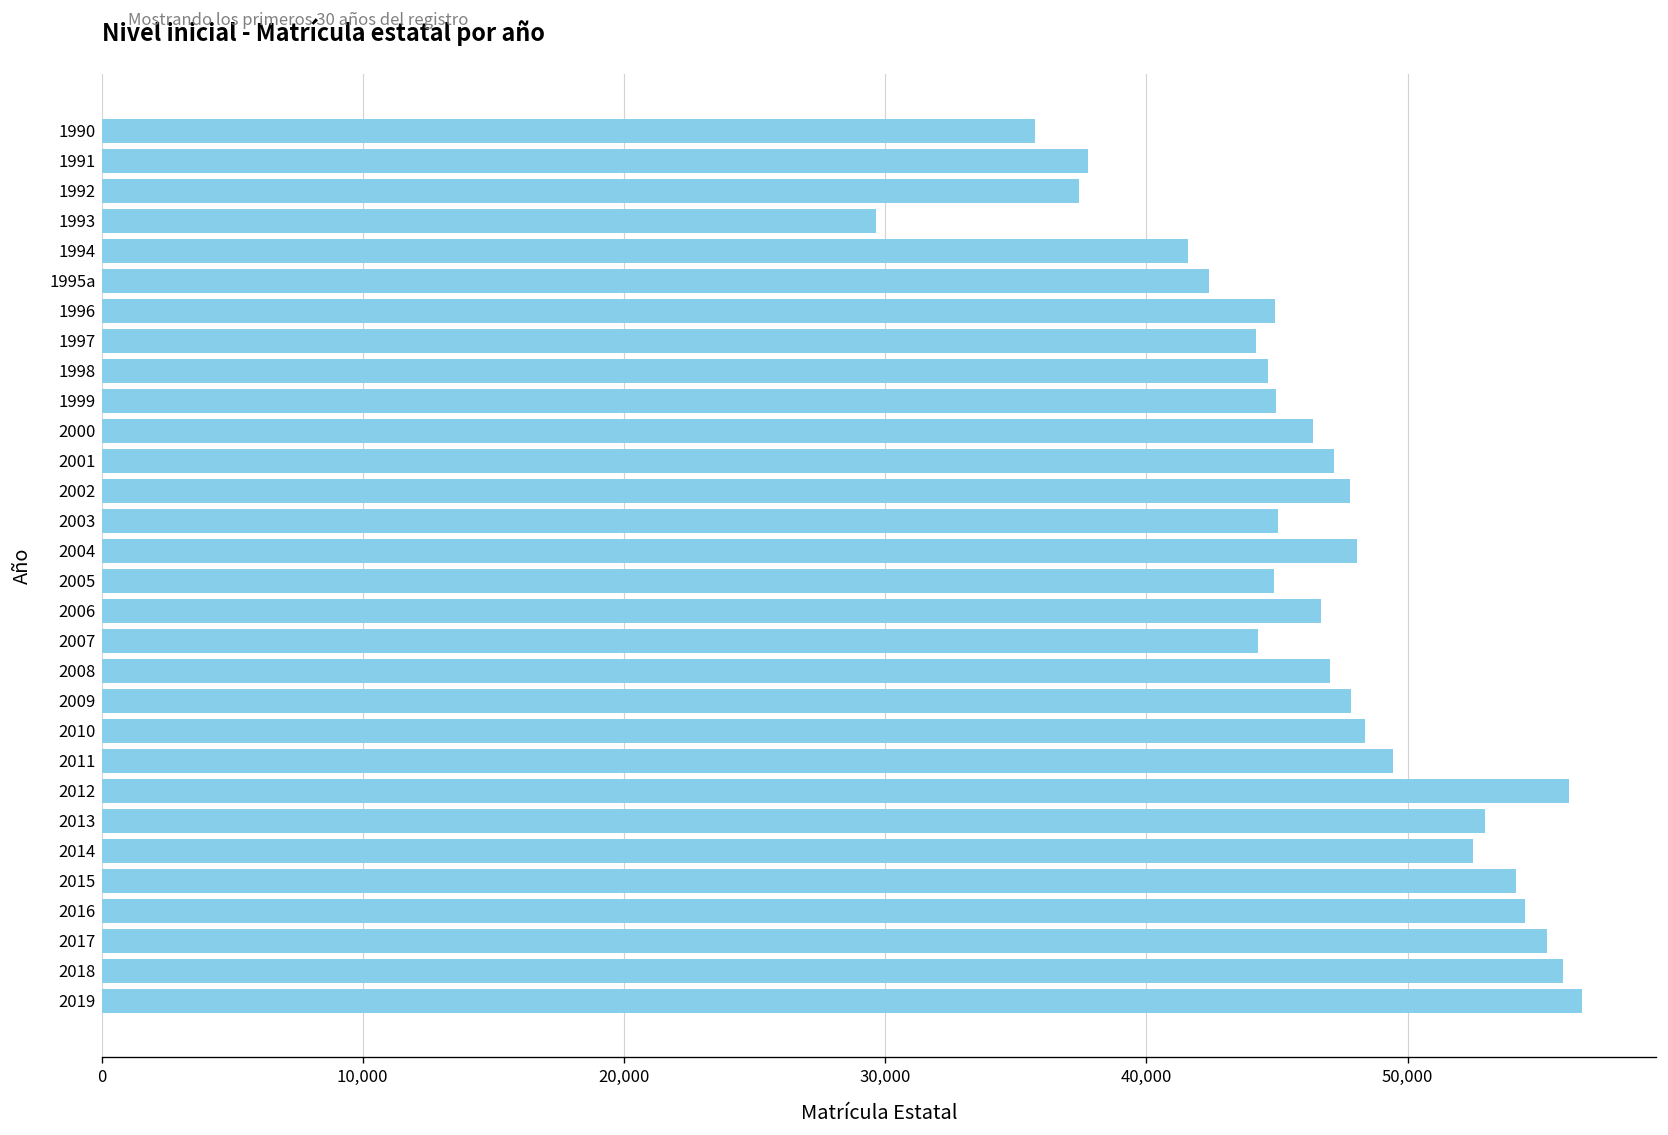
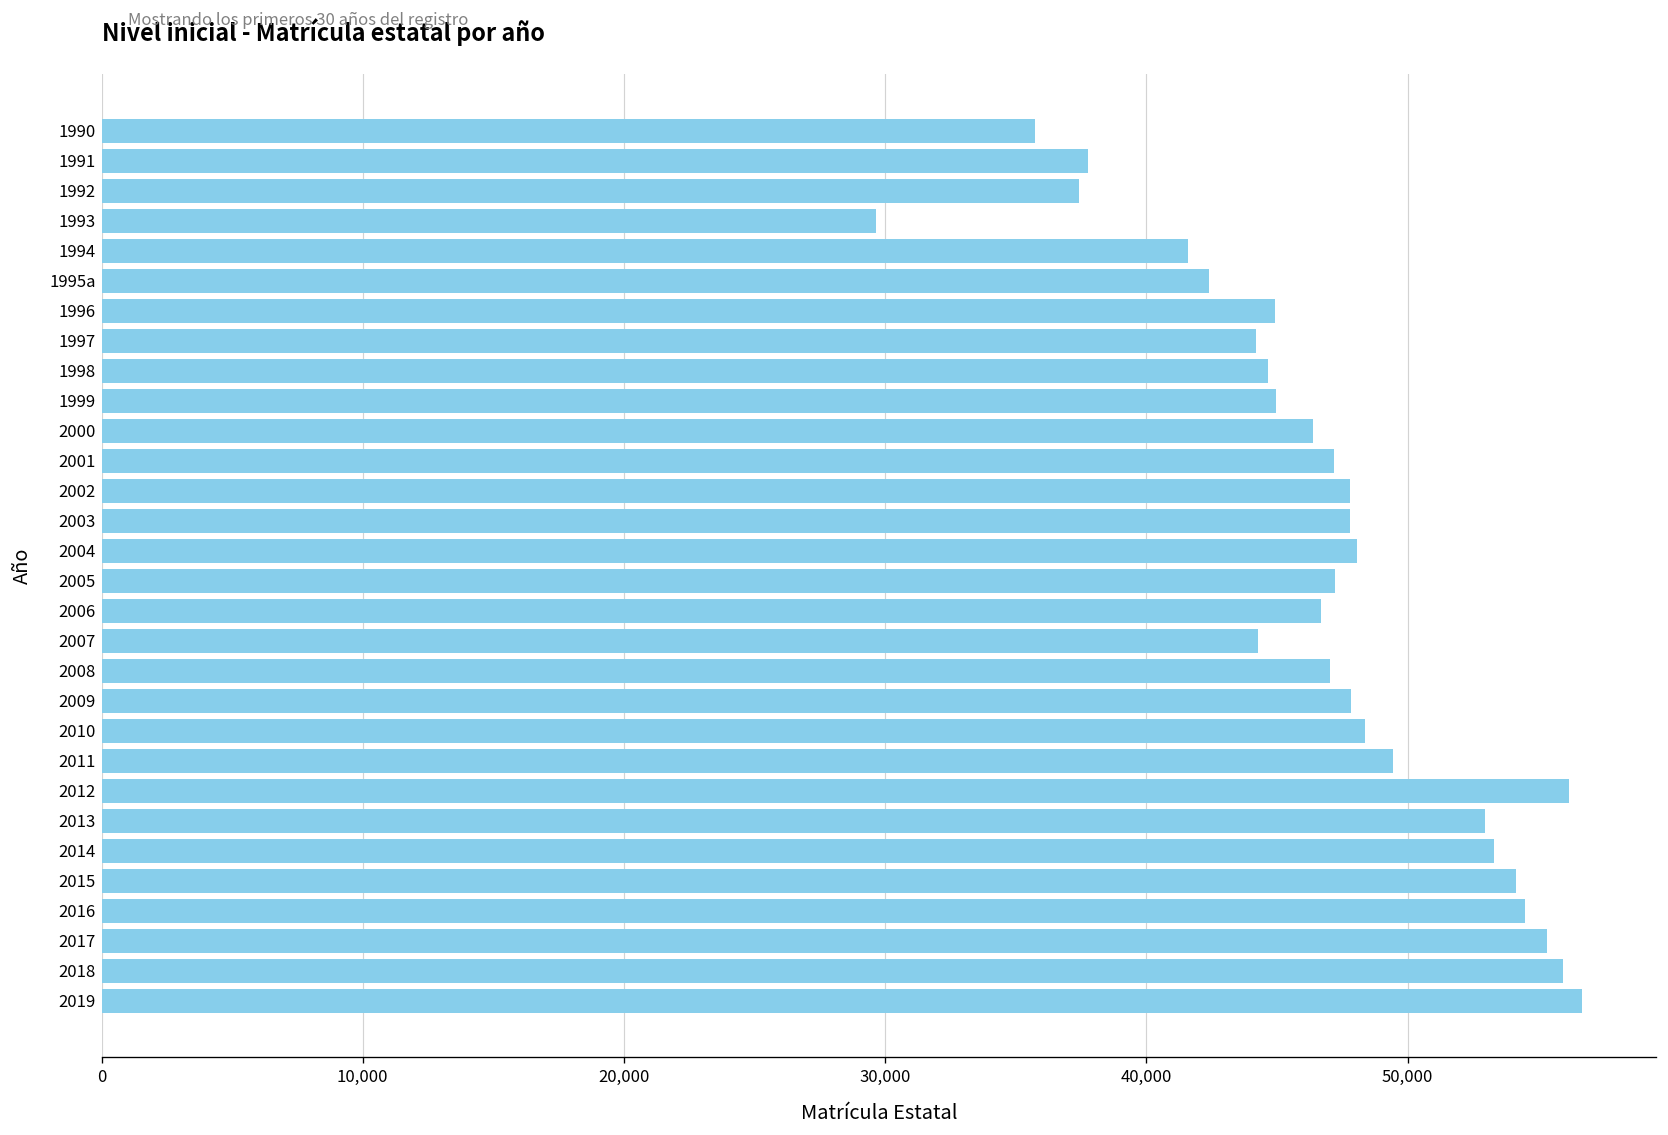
  {
    "1990": "35,700",
    "1991": "37,800",
    "1992": "37,400",
    "1993": "29,700",
    "1994": "41,600",
    "1995a": "42,400",
    "1996": "44,900",
    "1997": "44,200",
    "1998": "44,700",
    "1999": "44,900",
    "2000": "46,400",
    "2001": "47,200",
    "2002": "47,800",
-   "2003": "45,000",
+   "2003": "47,800",
    "2004": "48,100",
-   "2005": "44,900",
+   "2005": "47,200",
    "2006": "46,700",
    "2007": "44,300",
    "2008": "47,000",
    "2009": "47,800",
    "2010": "48,400",
    "2011": "49,400",
    "2012": "56,200",
    "2013": "53,000",
-   "2014": "52,500",
+   "2014": "53,300",
    "2015": "54,200",
    "2016": "54,500",
    "2017": "55,300",
    "2018": "56,000",
    "2019": "56,700"
  }
